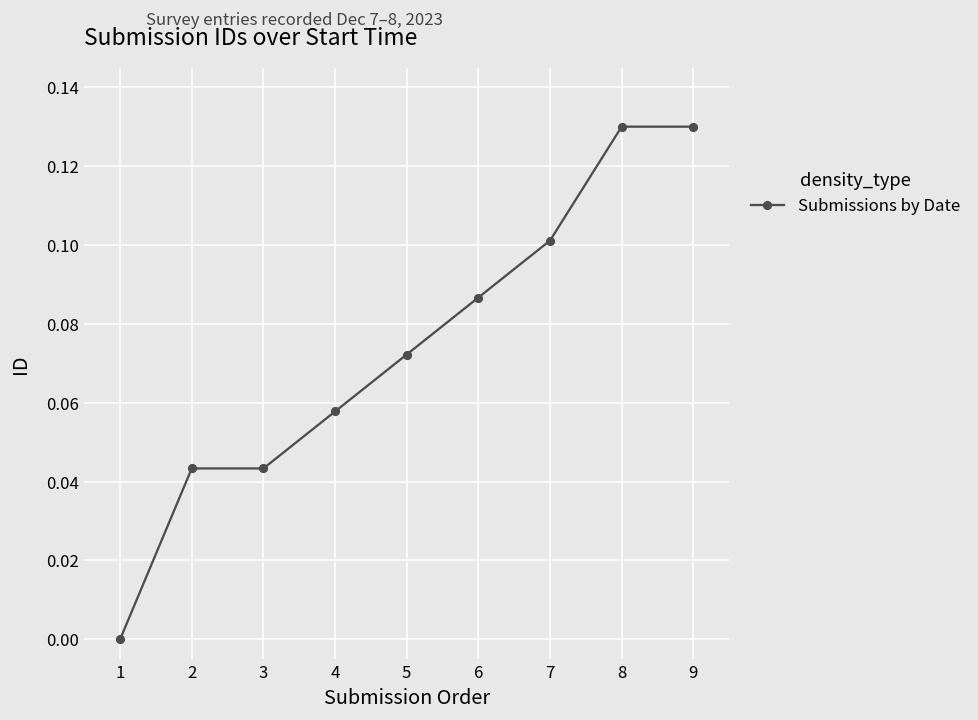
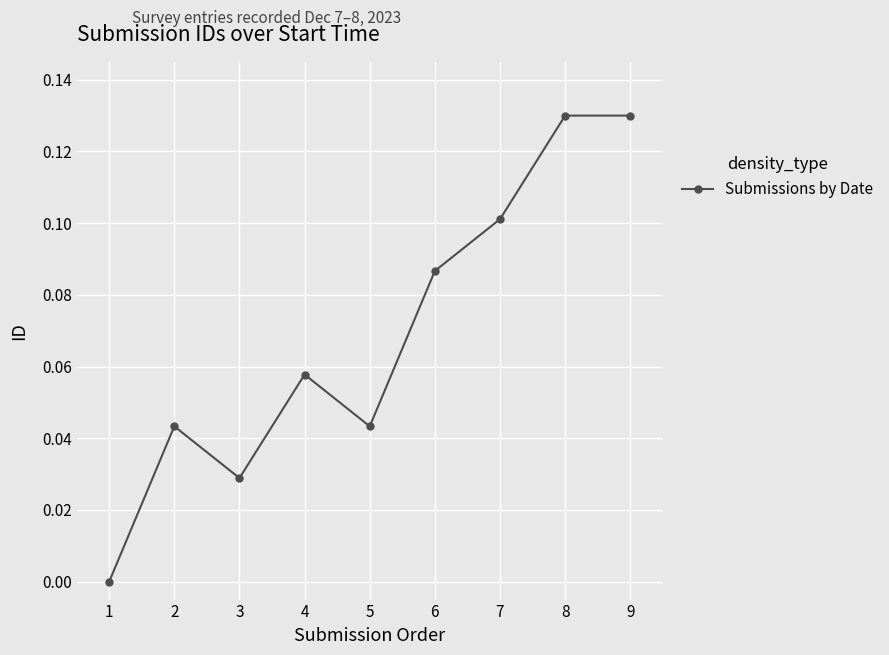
  {
    "1": 0.000,
    "2": 0.043,
-   "3": 0.043,
+   "3": 0.029,
    "4": 0.058,
-   "5": 0.072,
+   "5": 0.043,
    "6": 0.087,
    "7": 0.101,
    "8": 0.130,
    "9": 0.130
  }
